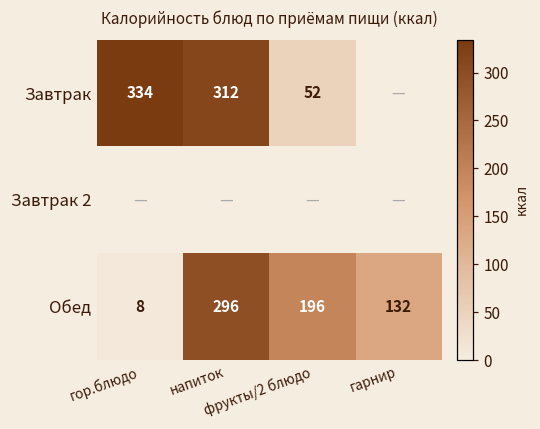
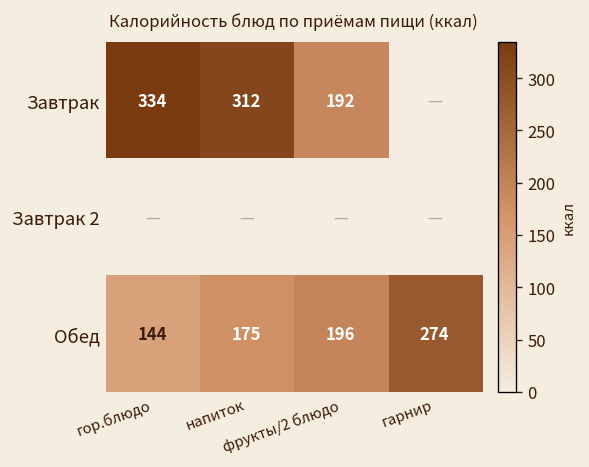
  {
    "Завтрак": {
      "гор.блюдо": 334,
      "напиток": 312,
-     "фрукты/2 блюдо": 52
+     "фрукты/2 блюдо": 192
    },
    "Обед": {
-     "гор.блюдо": 8,
-     "напиток": 296,
+     "гор.блюдо": 144,
+     "напиток": 175,
      "фрукты/2 блюдо": 196,
-     "гарнир": 132
+     "гарнир": 274
    }
  }
